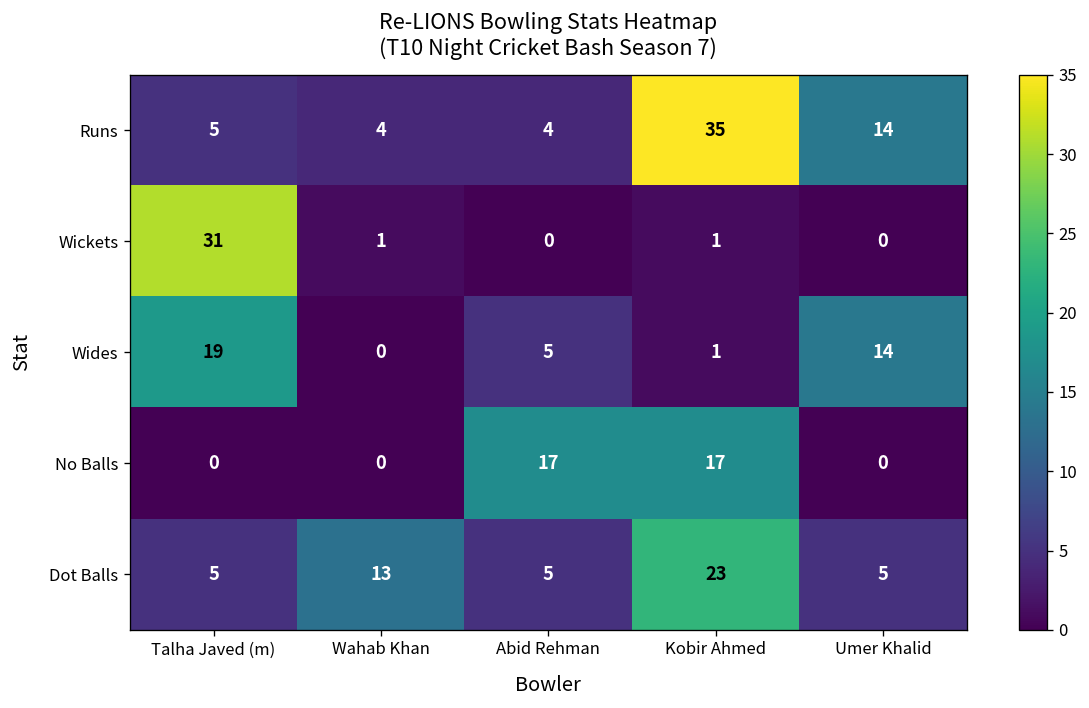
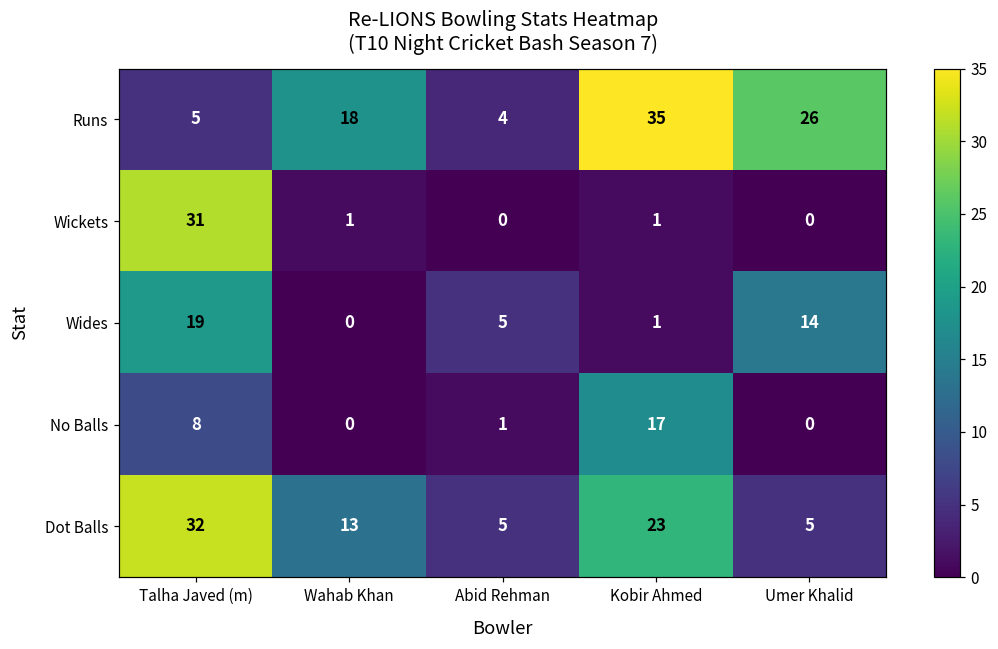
  {
    "Runs": {
      "Talha Javed (m)": 5,
-     "Wahab Khan": 4,
+     "Wahab Khan": 18,
      "Abid Rehman": 4,
      "Kobir Ahmed": 35,
-     "Umer Khalid": 14
+     "Umer Khalid": 26
    },
    "Wickets": {
      "Talha Javed (m)": 31,
      "Wahab Khan": 1,
      "Abid Rehman": 0,
      "Kobir Ahmed": 1,
      "Umer Khalid": 0
    },
    "Wides": {
      "Talha Javed (m)": 19,
      "Wahab Khan": 0,
      "Abid Rehman": 5,
      "Kobir Ahmed": 1,
      "Umer Khalid": 14
    },
    "No Balls": {
-     "Talha Javed (m)": 0,
+     "Talha Javed (m)": 8,
      "Wahab Khan": 0,
-     "Abid Rehman": 17,
+     "Abid Rehman": 1,
      "Kobir Ahmed": 17,
      "Umer Khalid": 0
    },
    "Dot Balls": {
-     "Talha Javed (m)": 5,
+     "Talha Javed (m)": 32,
      "Wahab Khan": 13,
      "Abid Rehman": 5,
      "Kobir Ahmed": 23,
      "Umer Khalid": 5
    }
  }
